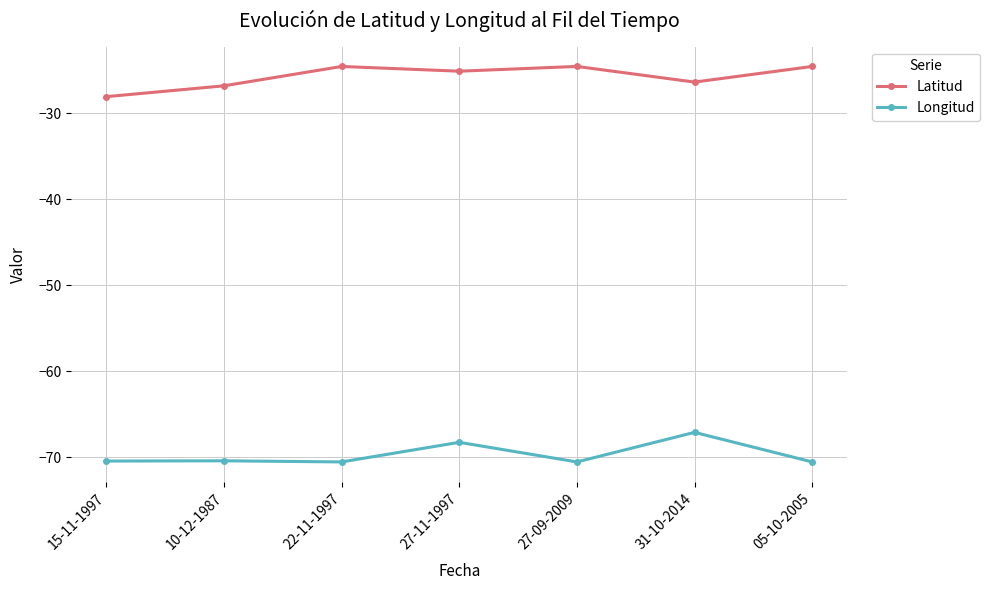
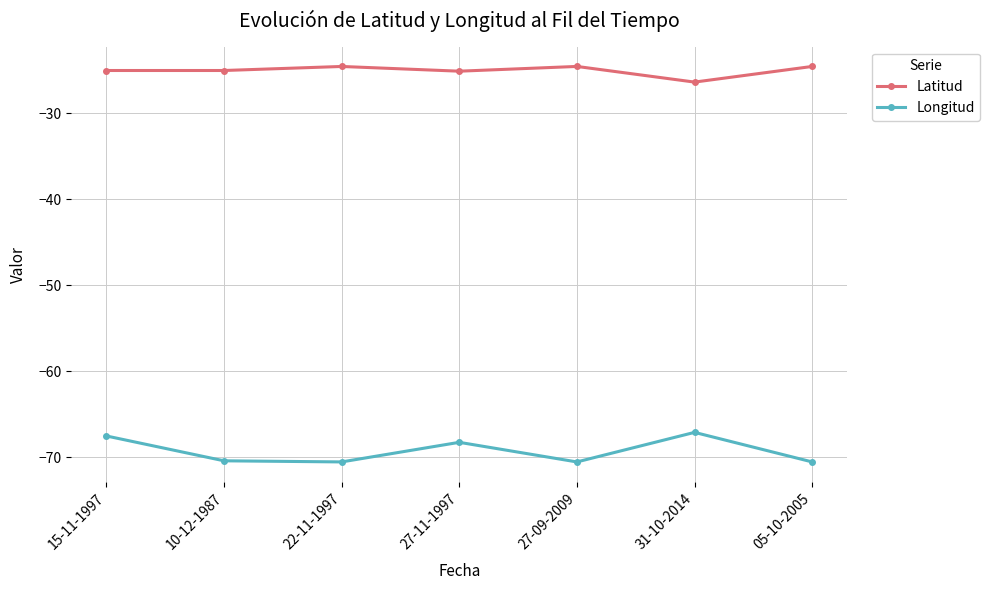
  {
    "Latitud": {
-     "15-11-1997": -28,
-     "10-12-1987": -27,
+     "15-11-1997": -25,
+     "10-12-1987": -25,
      "22-11-1997": -25,
      "27-11-1997": -25,
      "27-09-2009": -25,
      "31-10-2014": -26,
      "05-10-2005": -25
    },
    "Longitud": {
-     "15-11-1997": -70,
+     "15-11-1997": -68,
      "10-12-1987": -70,
      "22-11-1997": -71,
      "27-11-1997": -68,
      "27-09-2009": -71,
      "31-10-2014": -67,
      "05-10-2005": -71
    }
  }
